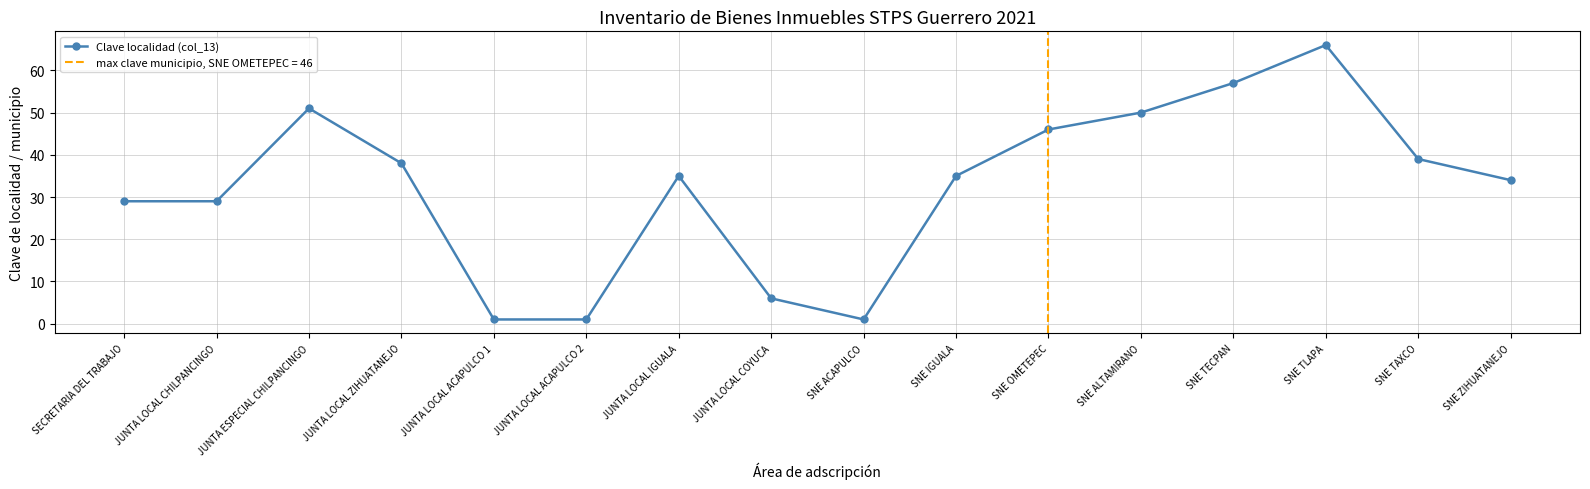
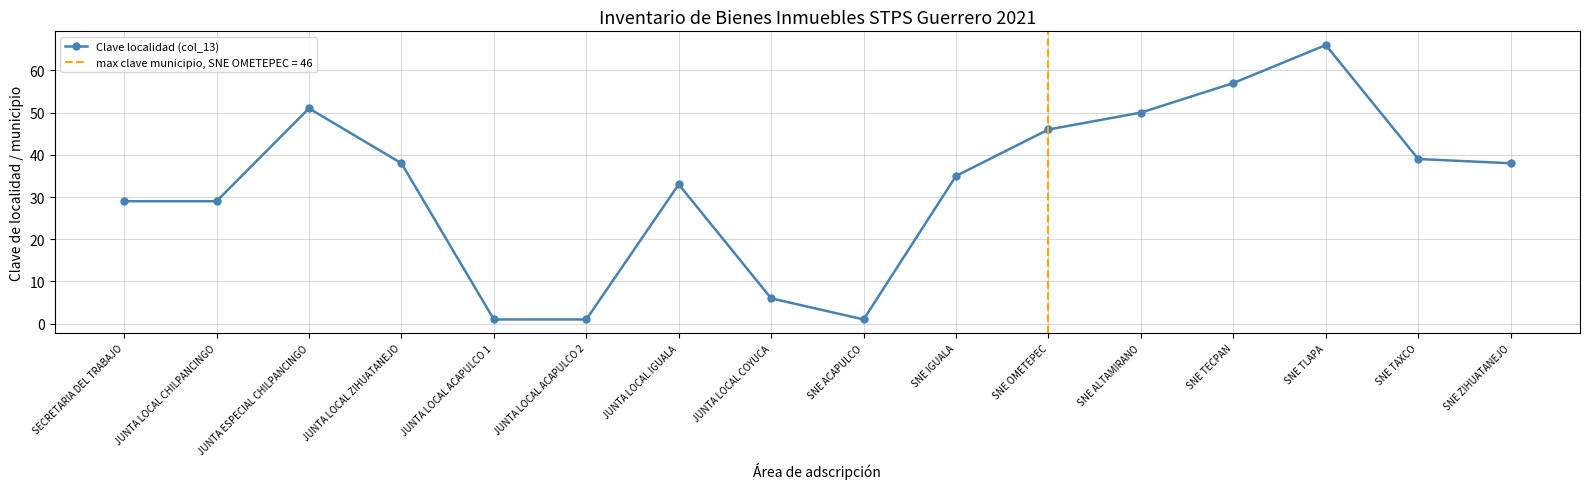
  {
    "SECRETARIA DEL TRABAJO": 29,
    "JUNTA LOCAL CHILPANCINGO": 29,
    "JUNTA ESPECIAL CHILPANCINGO": 51,
    "JUNTA LOCAL ZIHUATANEJO": 38,
    "JUNTA LOCAL ACAPULCO 1": 1,
    "JUNTA LOCAL ACAPULCO 2": 1,
-   "JUNTA LOCAL IGUALA": 35,
+   "JUNTA LOCAL IGUALA": 33,
    "JUNTA LOCAL COYUCA": 6,
    "SNE ACAPULCO": 1,
    "SNE IGUALA": 35,
    "SNE OMETEPEC": 46,
    "SNE ALTAMIRANO": 50,
    "SNE TECPAN": 57,
    "SNE TLAPA": 66,
    "SNE TAXCO": 39,
-   "SNE ZIHUATANEJO": 34
+   "SNE ZIHUATANEJO": 38
  }
